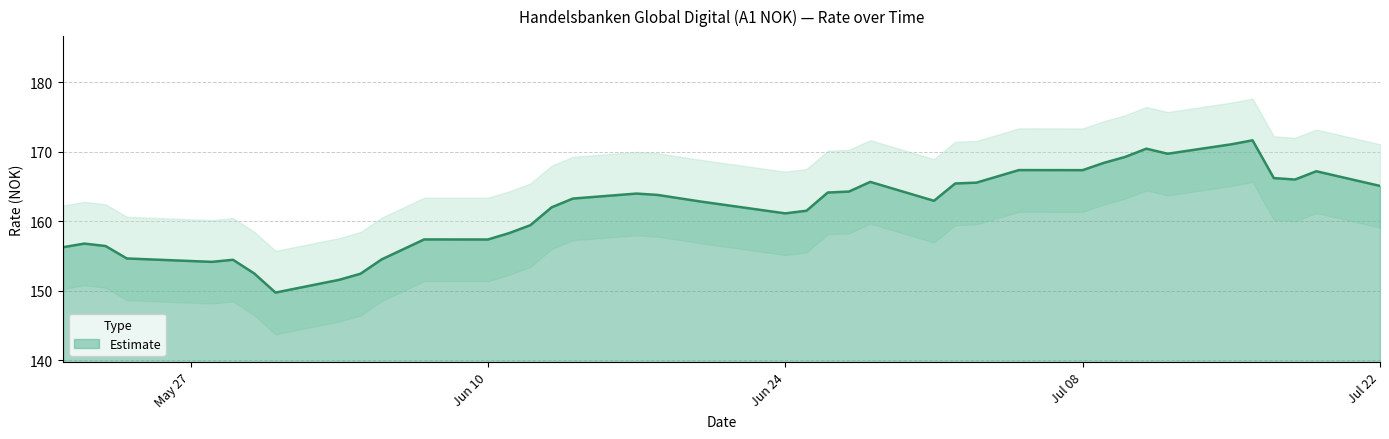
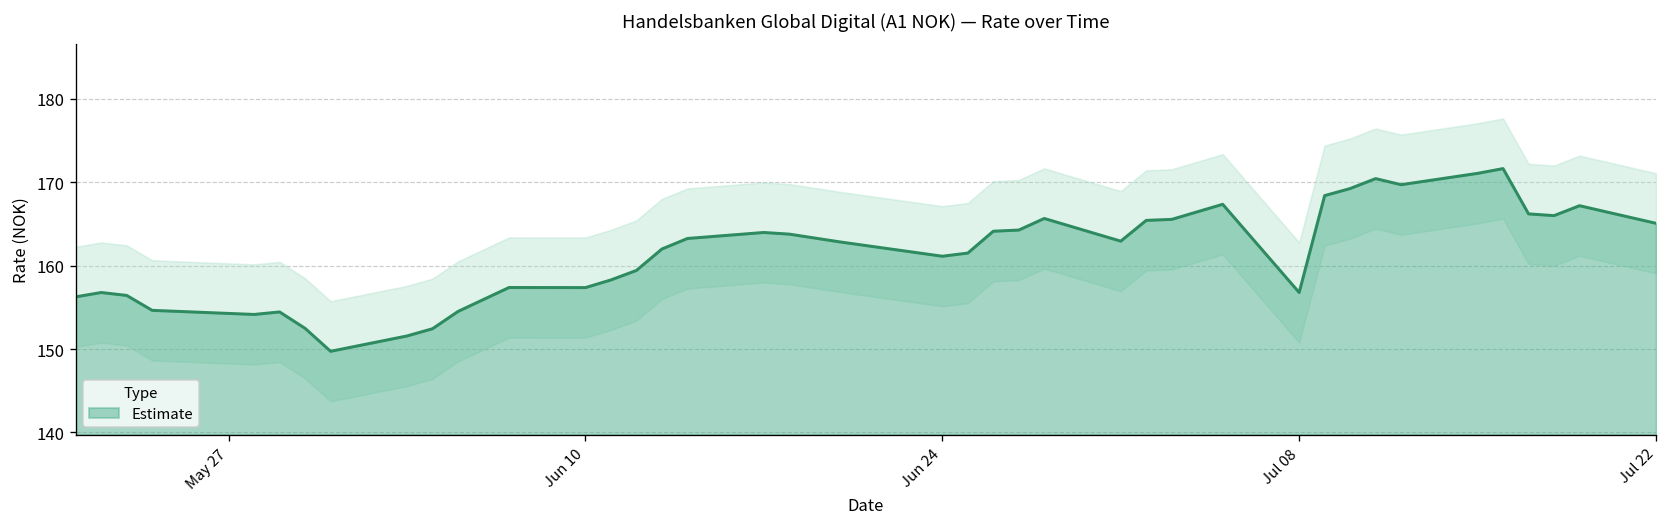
  {
    "Estimate": {
      "Jun 10": 157,
      "Jun 24": 161,
-     "Jul 08": 167,
+     "Jul 08": 157,
      "Jul 22": 165
    }
  }
